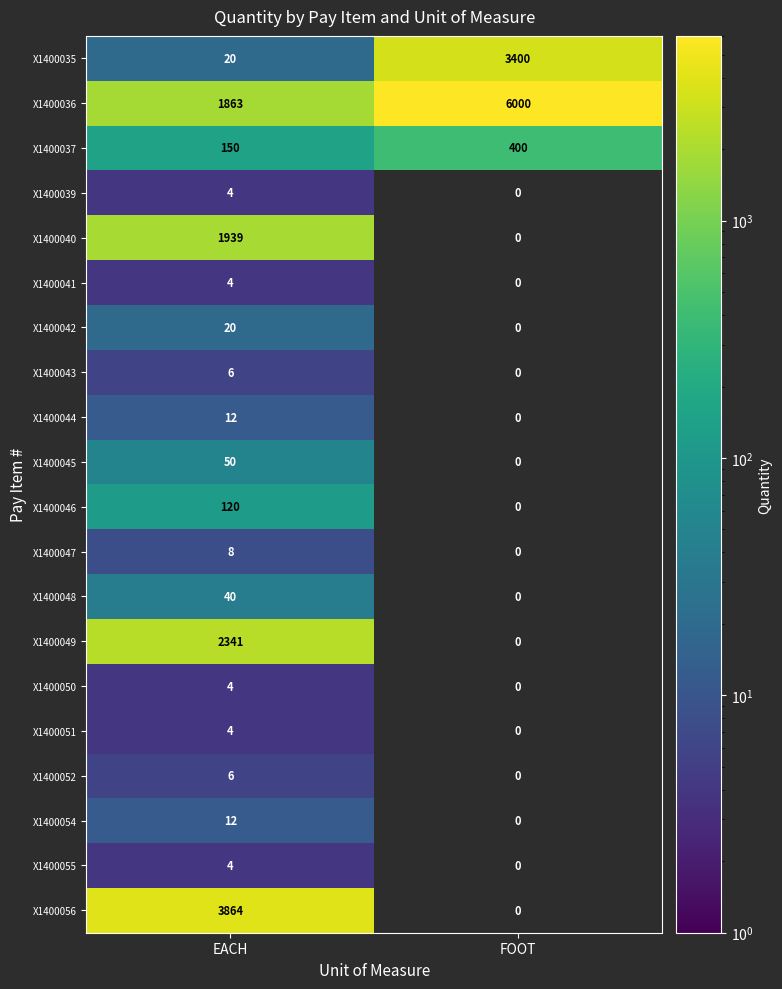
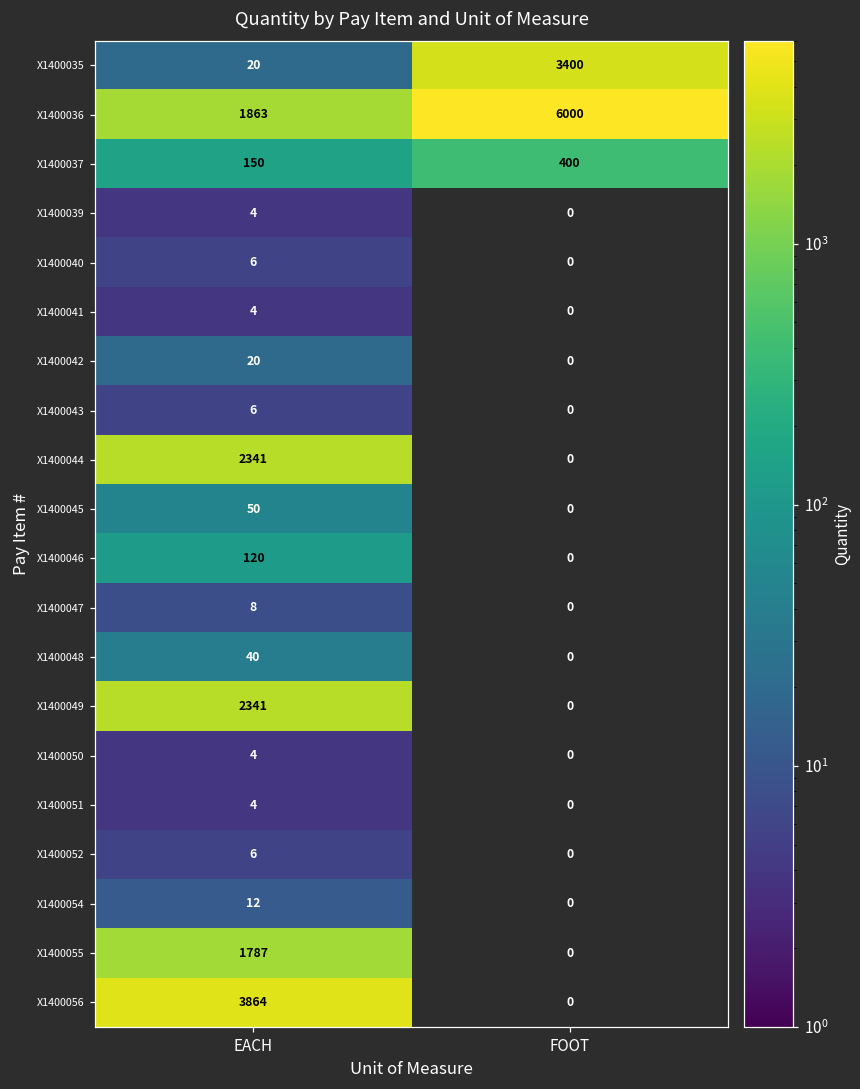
  {
    "X1400035": {
      "EACH": 20,
      "FOOT": 3400
    },
    "X1400036": {
      "EACH": 1863,
      "FOOT": 6000
    },
    "X1400037": {
      "EACH": 150,
      "FOOT": 400
    },
    "X1400039": {
      "EACH": 4
    },
    "X1400040": {
-     "EACH": 1939
+     "EACH": 6
    },
    "X1400041": {
      "EACH": 4
    },
    "X1400042": {
      "EACH": 20
    },
    "X1400043": {
      "EACH": 6
    },
    "X1400044": {
-     "EACH": 12
+     "EACH": 2341
    },
    "X1400045": {
      "EACH": 50
    },
    "X1400046": {
      "EACH": 120
    },
    "X1400047": {
      "EACH": 8
    },
    "X1400048": {
      "EACH": 40
    },
    "X1400049": {
      "EACH": 2341
    },
    "X1400050": {
      "EACH": 4
    },
    "X1400051": {
      "EACH": 4
    },
    "X1400052": {
      "EACH": 6
    },
    "X1400054": {
      "EACH": 12
    },
    "X1400055": {
-     "EACH": 4
+     "EACH": 1787
    },
    "X1400056": {
      "EACH": 3864
    }
  }
